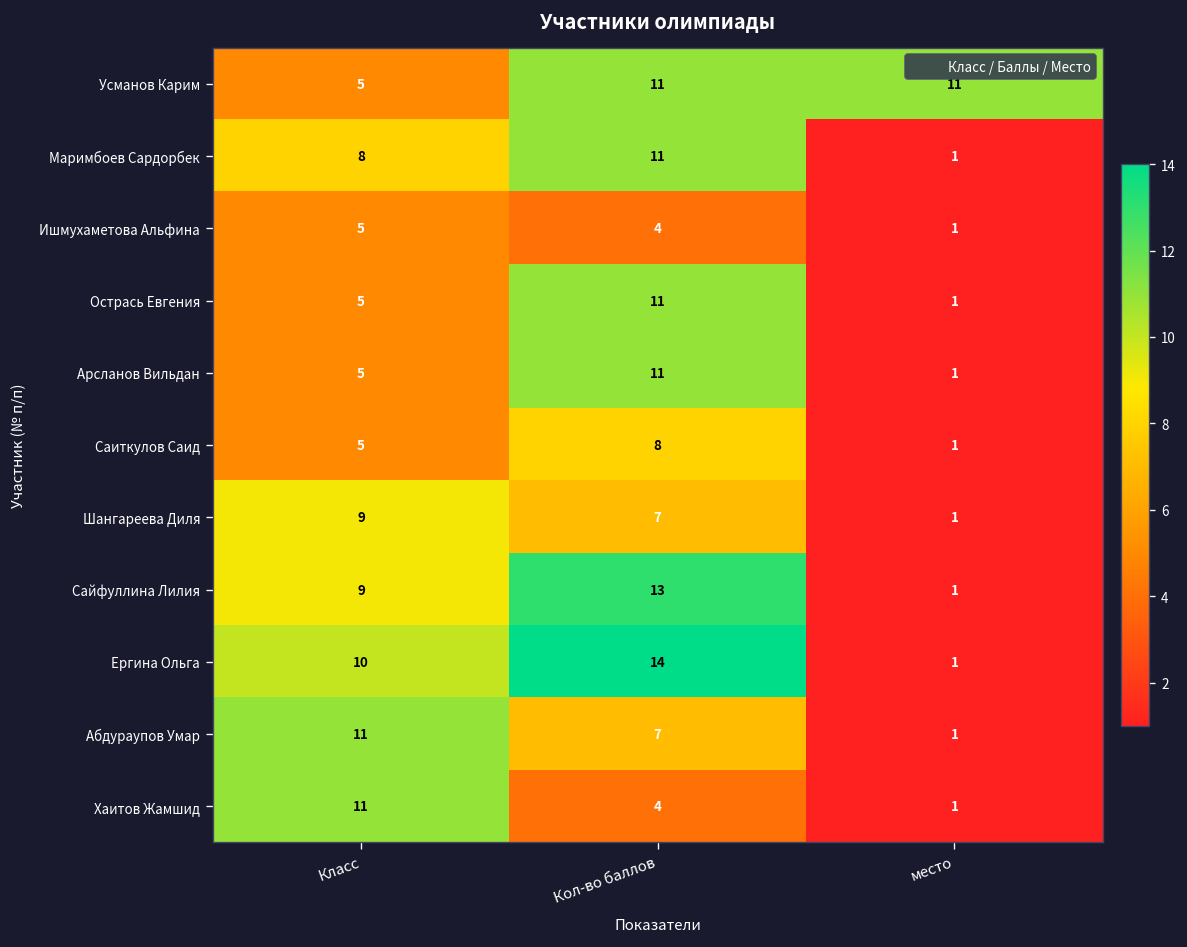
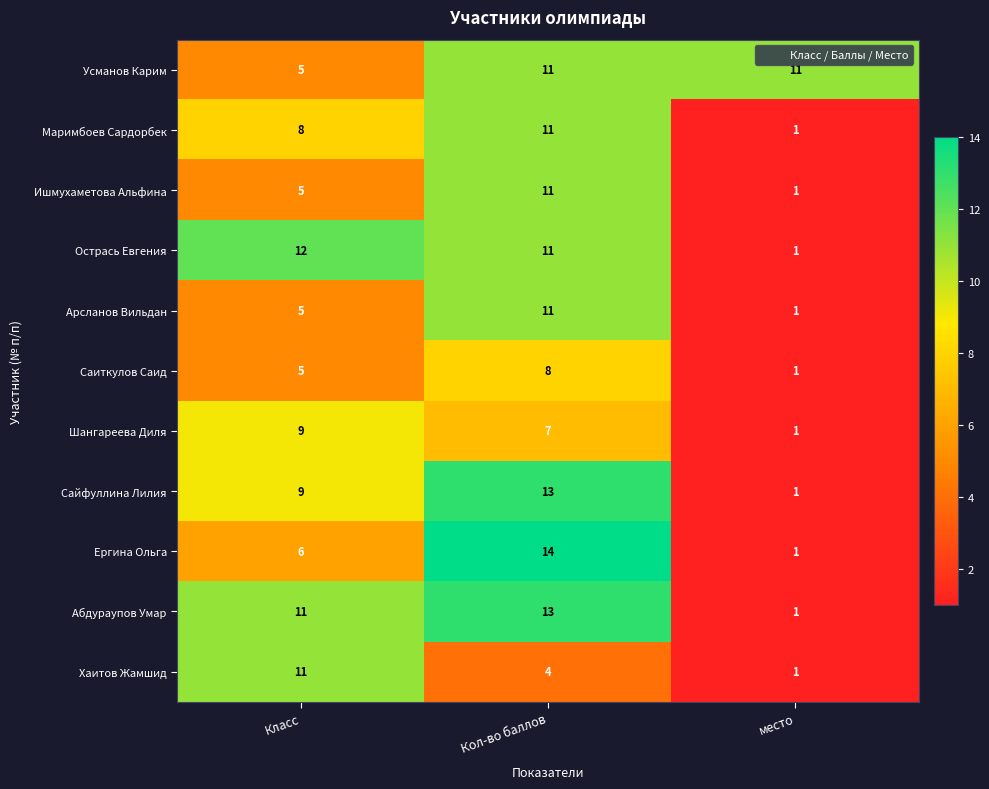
  {
    "Усманов Карим": {
      "Класс": 5,
      "Кол-во баллов": 11
    },
    "Маримбоев Сардорбек": {
      "Класс": 8,
      "Кол-во баллов": 11,
      "место": 1
    },
    "Ишмухаметова Альфина": {
      "Класс": 5,
-     "Кол-во баллов": 4,
+     "Кол-во баллов": 11,
      "место": 1
    },
    "Острась Евгения": {
-     "Класс": 5,
+     "Класс": 12,
      "Кол-во баллов": 11,
      "место": 1
    },
    "Арсланов Вильдан": {
      "Класс": 5,
      "Кол-во баллов": 11,
      "место": 1
    },
    "Саиткулов Саид": {
      "Класс": 5,
      "Кол-во баллов": 8,
      "место": 1
    },
    "Шангареева Диля": {
      "Класс": 9,
      "Кол-во баллов": 7,
      "место": 1
    },
    "Сайфуллина Лилия": {
      "Класс": 9,
      "Кол-во баллов": 13,
      "место": 1
    },
    "Ергина Ольга": {
-     "Класс": 10,
+     "Класс": 6,
      "Кол-во баллов": 14,
      "место": 1
    },
    "Абдураупов Умар": {
      "Класс": 11,
-     "Кол-во баллов": 7,
+     "Кол-во баллов": 13,
      "место": 1
    },
    "Хаитов Жамшид": {
      "Класс": 11,
      "Кол-во баллов": 4,
      "место": 1
    }
  }
